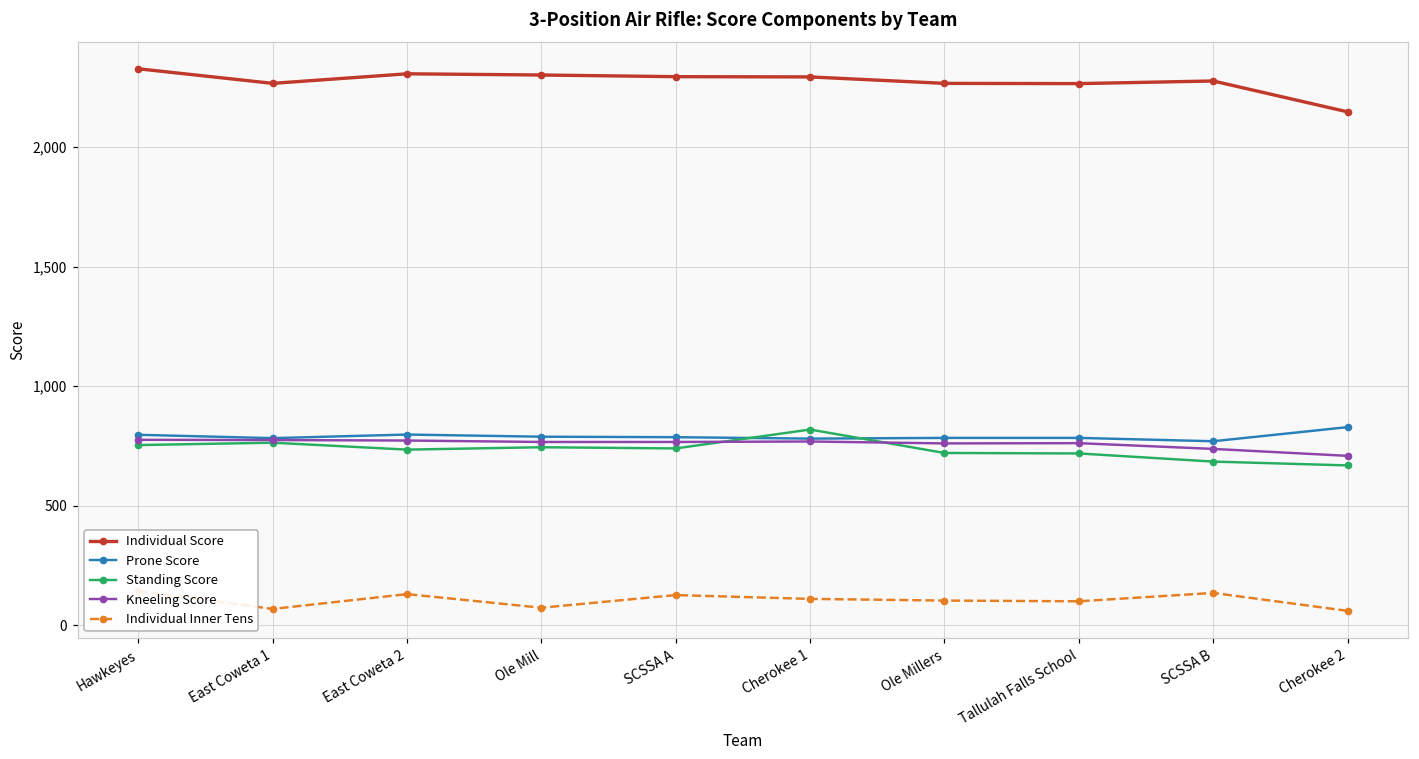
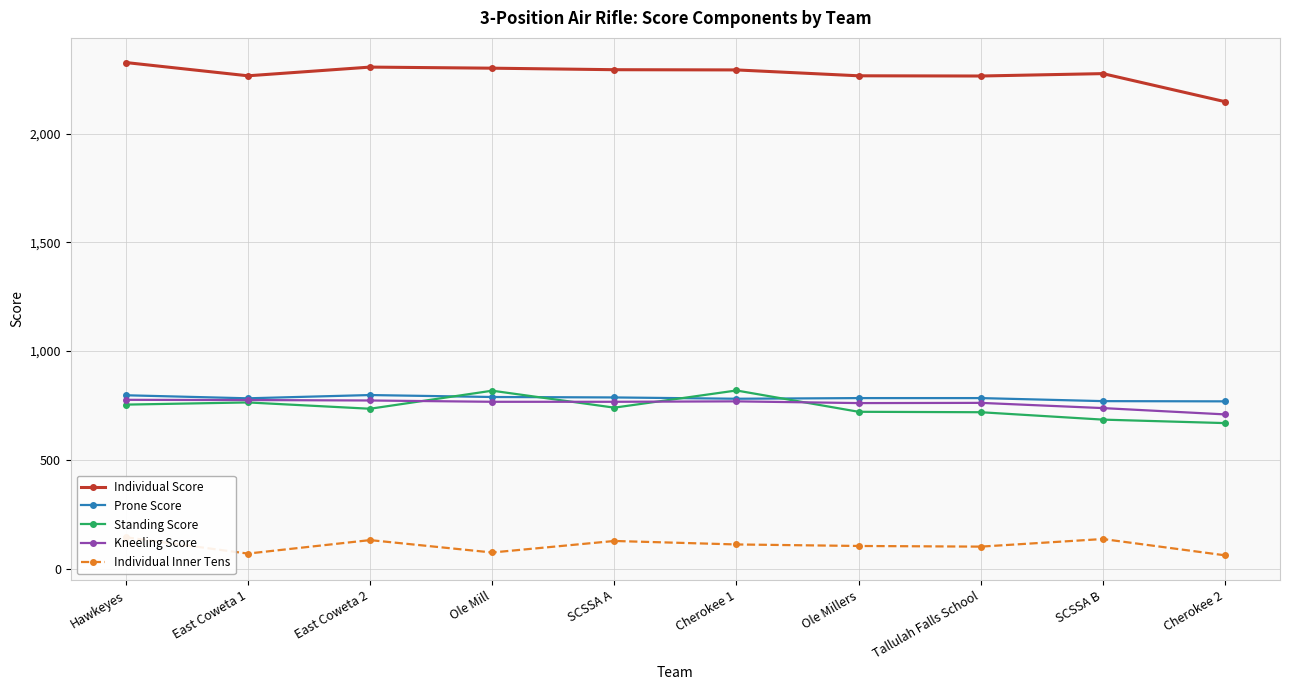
  {
    "Individual Score": {
      "Hawkeyes": "2,330",
      "East Coweta 1": "2,270",
      "East Coweta 2": "2,310",
      "Ole Mill": "2,300",
      "SCSSA A": "2,290",
      "Cherokee 1": "2,290",
      "Ole Millers": "2,270",
      "Tallulah Falls School": "2,270",
      "SCSSA B": "2,280",
      "Cherokee 2": "2,150"
    },
    "Prone Score": {
      "Hawkeyes": "800",
      "East Coweta 2": "800",
      "Ole Mill": "790",
      "SCSSA A": "790",
      "Cherokee 1": "780",
      "Ole Millers": "780",
      "Tallulah Falls School": "780",
      "SCSSA B": "770",
-     "Cherokee 2": "830"
+     "Cherokee 2": "770"
    },
    "Standing Score": {
      "Hawkeyes": "750",
      "East Coweta 2": "740",
-     "Ole Mill": "750",
+     "Ole Mill": "820",
      "SCSSA A": "740",
      "Cherokee 1": "820",
      "Ole Millers": "720",
      "Tallulah Falls School": "720",
      "SCSSA B": "690",
      "Cherokee 2": "670"
    },
    "Kneeling Score": {
      "Hawkeyes": "780",
      "East Coweta 2": "770",
      "Ole Mill": "770",
      "SCSSA A": "770",
      "Cherokee 1": "770",
      "Ole Millers": "760",
      "Tallulah Falls School": "760",
      "SCSSA B": "740",
      "Cherokee 2": "710"
    },
    "Individual Inner Tens": {
      "East Coweta 1": "70",
      "East Coweta 2": "130",
      "Ole Mill": "70",
      "SCSSA A": "130",
      "Cherokee 1": "110",
      "Ole Millers": "100",
      "Tallulah Falls School": "100",
      "SCSSA B": "140",
      "Cherokee 2": "60"
    }
  }
